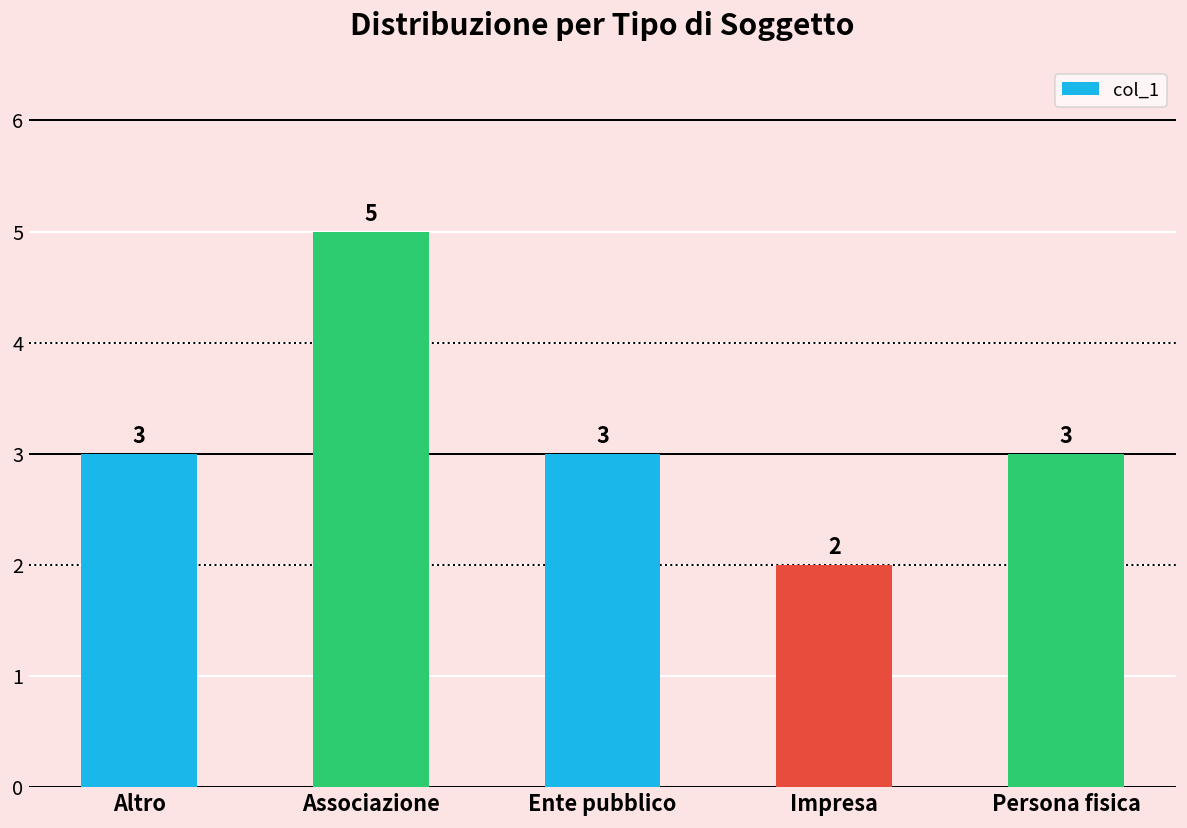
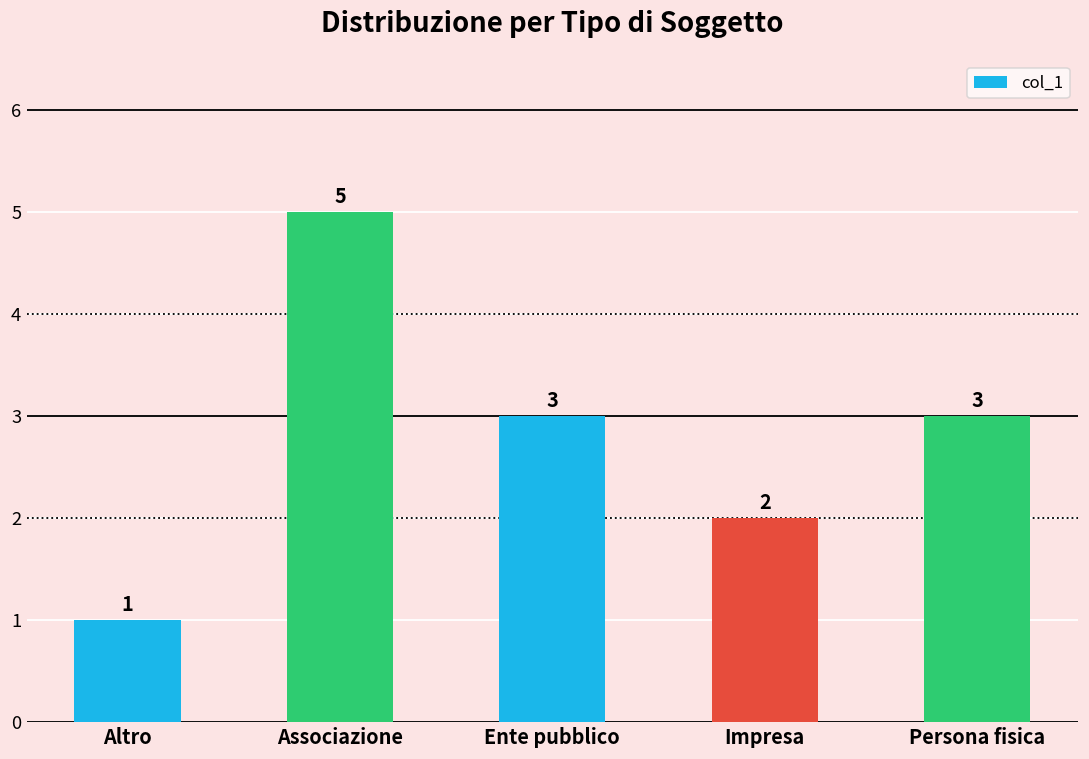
  {
-   "Altro": 3,
+   "Altro": 1,
    "Associazione": 5,
    "Ente pubblico": 3,
    "Impresa": 2,
    "Persona fisica": 3
  }
